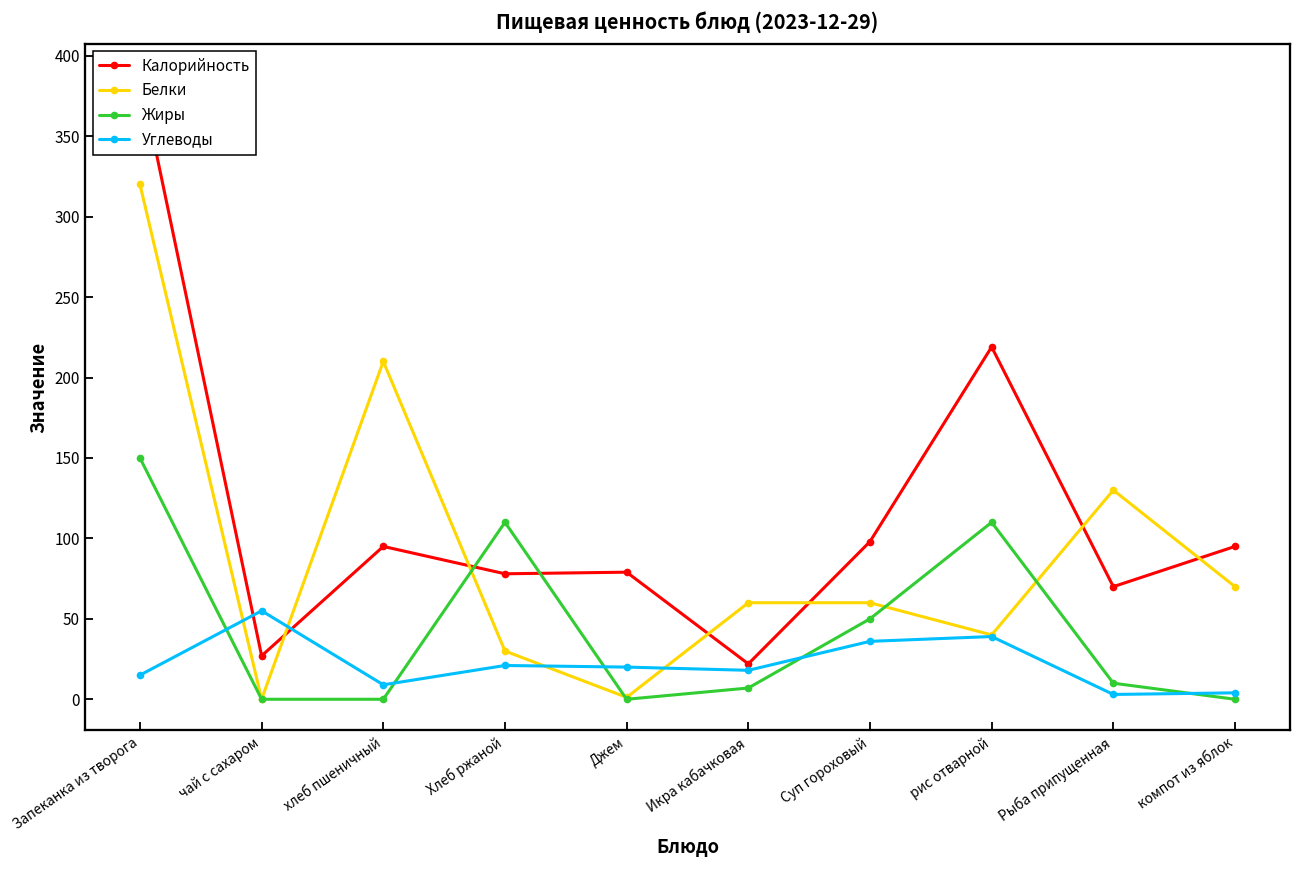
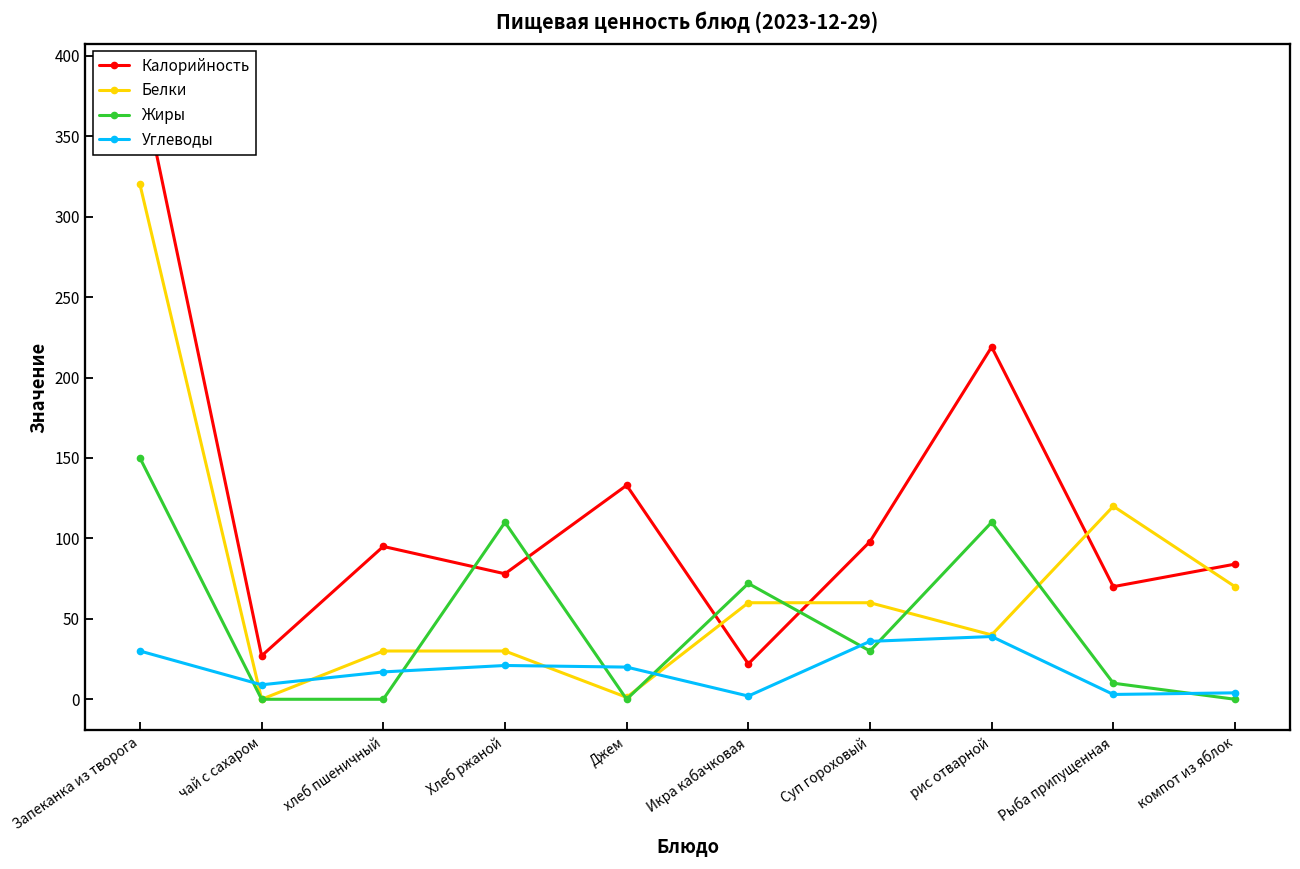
  {
    "Калорийность": {
      "чай с сахаром": 27,
      "хлеб пшеничный": 95,
      "Хлеб ржаной": 78,
-     "Джем": 79,
+     "Джем": 133,
      "Икра кабачковая": 22,
      "Суп гороховый": 98,
      "рис отварной": 219,
      "Рыба припущенная": 70,
-     "компот из яблок": 95
+     "компот из яблок": 84
    },
    "Белки": {
      "Запеканка из творога": 320,
-     "хлеб пшеничный": 210,
+     "хлеб пшеничный": 30,
      "Хлеб ржаной": 30,
      "Икра кабачковая": 60,
      "Суп гороховый": 60,
-     "Рыба припущенная": 130,
+     "Рыба припущенная": 120,
      "компот из яблок": 70
    },
    "Жиры": {
      "Запеканка из творога": 150,
      "хлеб пшеничный": 0,
      "Хлеб ржаной": 110,
-     "Икра кабачковая": 7,
-     "Суп гороховый": 50,
+     "Икра кабачковая": 72,
+     "Суп гороховый": 30,
      "рис отварной": 110,
      "Рыба припущенная": 10,
      "компот из яблок": 0
    },
    "Углеводы": {
-     "Запеканка из творога": 15,
-     "чай с сахаром": 55,
-     "хлеб пшеничный": 9,
+     "Запеканка из творога": 30,
+     "чай с сахаром": 9,
+     "хлеб пшеничный": 17,
      "Хлеб ржаной": 21,
      "Джем": 20,
-     "Икра кабачковая": 18,
+     "Икра кабачковая": 2,
      "Суп гороховый": 36,
      "Рыба припущенная": 3,
      "компот из яблок": 4
    }
  }
